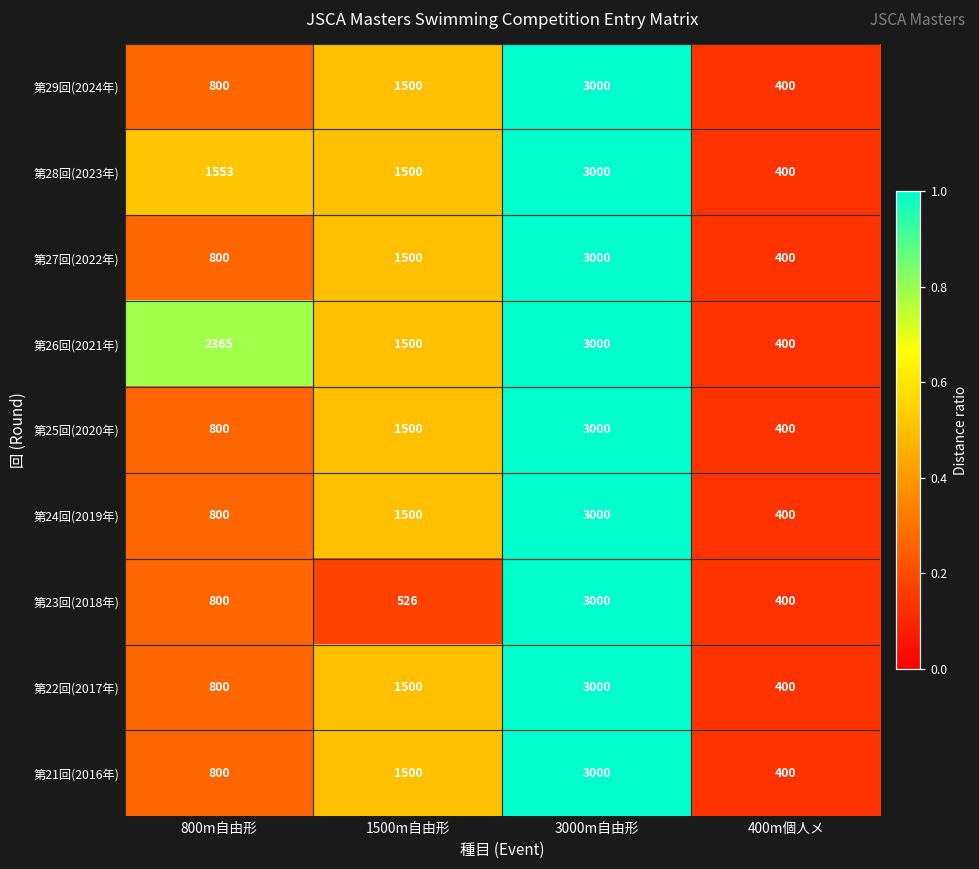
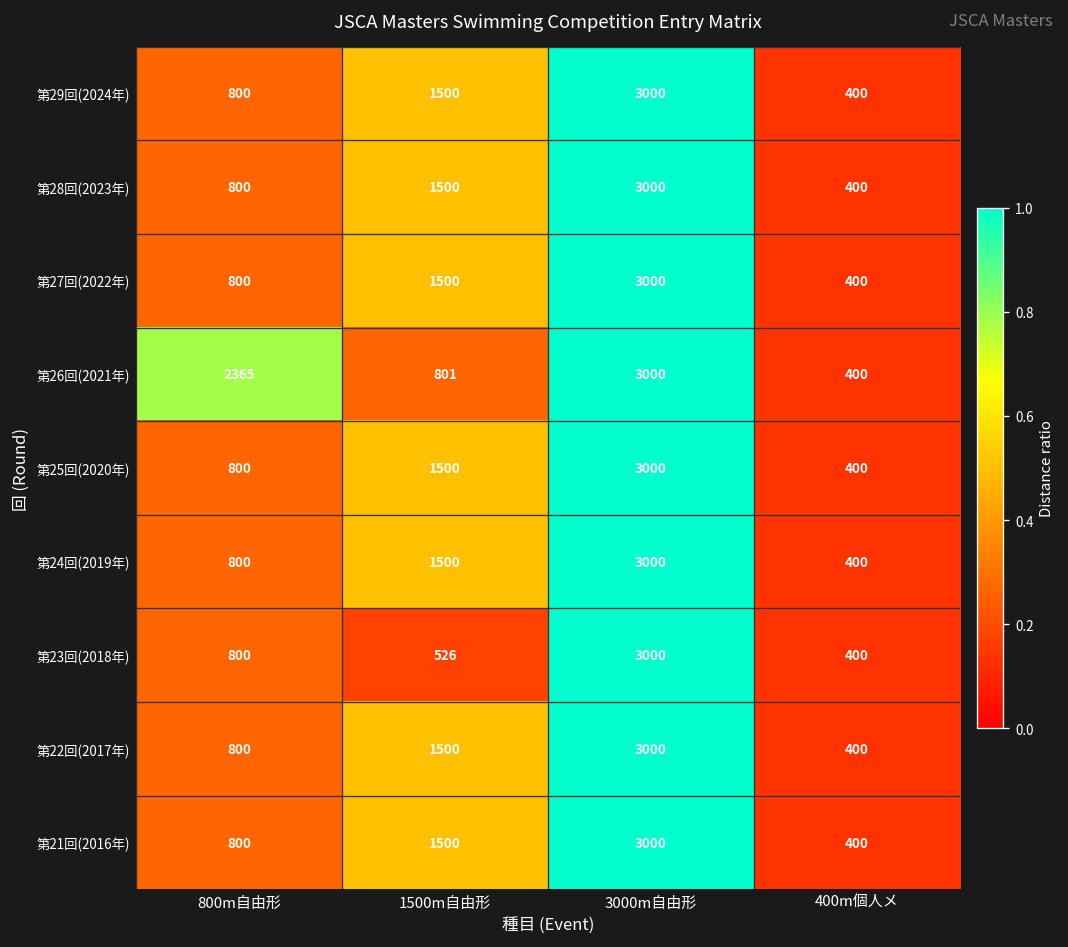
  {
    "第29回(2024年)": {
      "800m自由形": 800,
      "1500m自由形": 1500,
      "3000m自由形": 3000,
      "400m個人メ": 400
    },
    "第28回(2023年)": {
-     "800m自由形": 1553,
+     "800m自由形": 800,
      "1500m自由形": 1500,
      "3000m自由形": 3000,
      "400m個人メ": 400
    },
    "第27回(2022年)": {
      "800m自由形": 800,
      "1500m自由形": 1500,
      "3000m自由形": 3000,
      "400m個人メ": 400
    },
    "第26回(2021年)": {
      "800m自由形": 2365,
-     "1500m自由形": 1500,
+     "1500m自由形": 801,
      "3000m自由形": 3000,
      "400m個人メ": 400
    },
    "第25回(2020年)": {
      "800m自由形": 800,
      "1500m自由形": 1500,
      "3000m自由形": 3000,
      "400m個人メ": 400
    },
    "第24回(2019年)": {
      "800m自由形": 800,
      "1500m自由形": 1500,
      "3000m自由形": 3000,
      "400m個人メ": 400
    },
    "第23回(2018年)": {
      "800m自由形": 800,
      "1500m自由形": 526,
      "3000m自由形": 3000,
      "400m個人メ": 400
    },
    "第22回(2017年)": {
      "800m自由形": 800,
      "1500m自由形": 1500,
      "3000m自由形": 3000,
      "400m個人メ": 400
    },
    "第21回(2016年)": {
      "800m自由形": 800,
      "1500m自由形": 1500,
      "3000m自由形": 3000,
      "400m個人メ": 400
    }
  }
